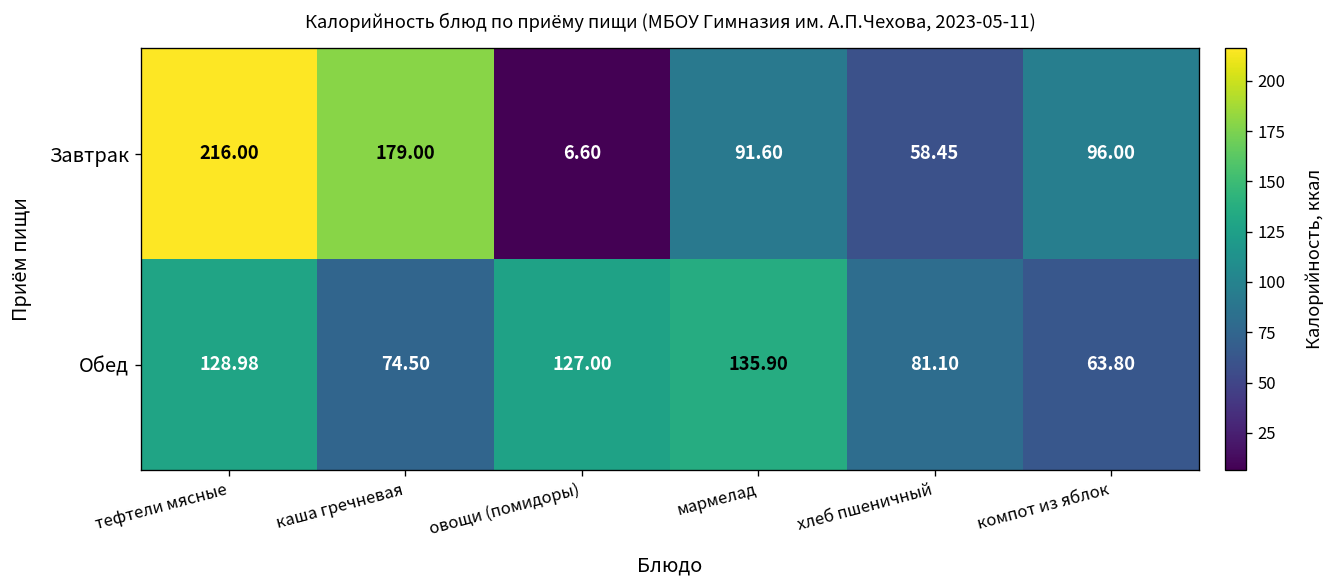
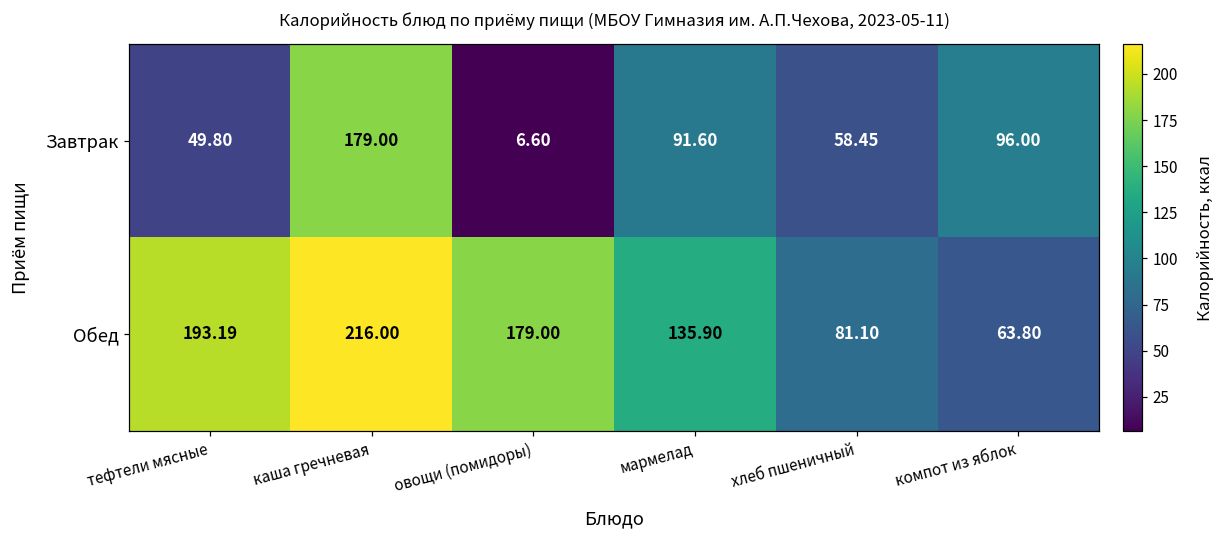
  {
    "Завтрак": {
-     "тефтели мясные": 216.00,
+     "тефтели мясные": 49.80,
      "каша гречневая": 179.00,
      "овощи (помидоры)": 6.60,
      "мармелад": 91.60,
      "хлеб пшеничный": 58.45,
      "компот из яблок": 96.00
    },
    "Обед": {
-     "тефтели мясные": 128.98,
-     "каша гречневая": 74.50,
-     "овощи (помидоры)": 127.00,
+     "тефтели мясные": 193.19,
+     "каша гречневая": 216.00,
+     "овощи (помидоры)": 179.00,
      "мармелад": 135.90,
      "хлеб пшеничный": 81.10,
      "компот из яблок": 63.80
    }
  }
